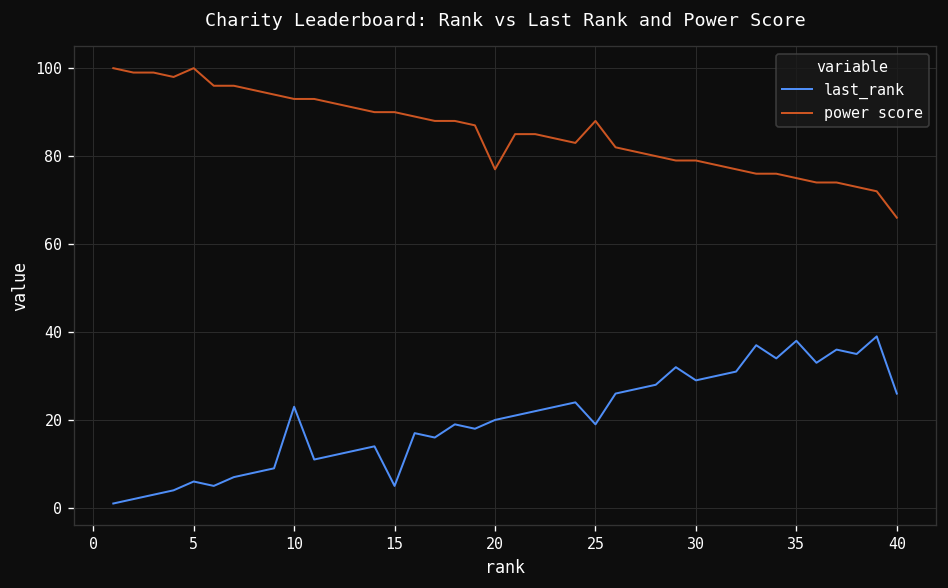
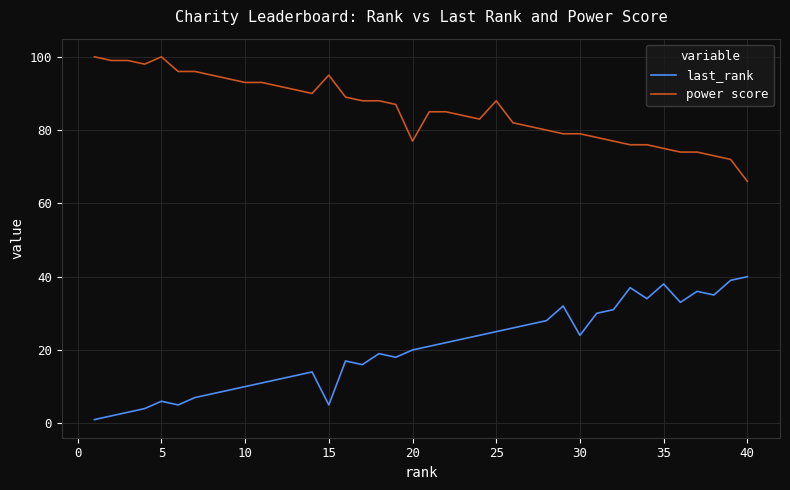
  {
    "last_rank": {
      "5": 6,
-     "10": 23,
+     "10": 10,
      "15": 5,
      "20": 20,
-     "25": 19,
-     "30": 29,
+     "25": 25,
+     "30": 24,
      "35": 38,
-     "40": 26
+     "40": 40
    },
    "power score": {
      "5": 100,
      "10": 93,
-     "15": 90,
+     "15": 95,
      "20": 77,
      "25": 88,
      "30": 79,
      "35": 75,
      "40": 66
    }
  }
